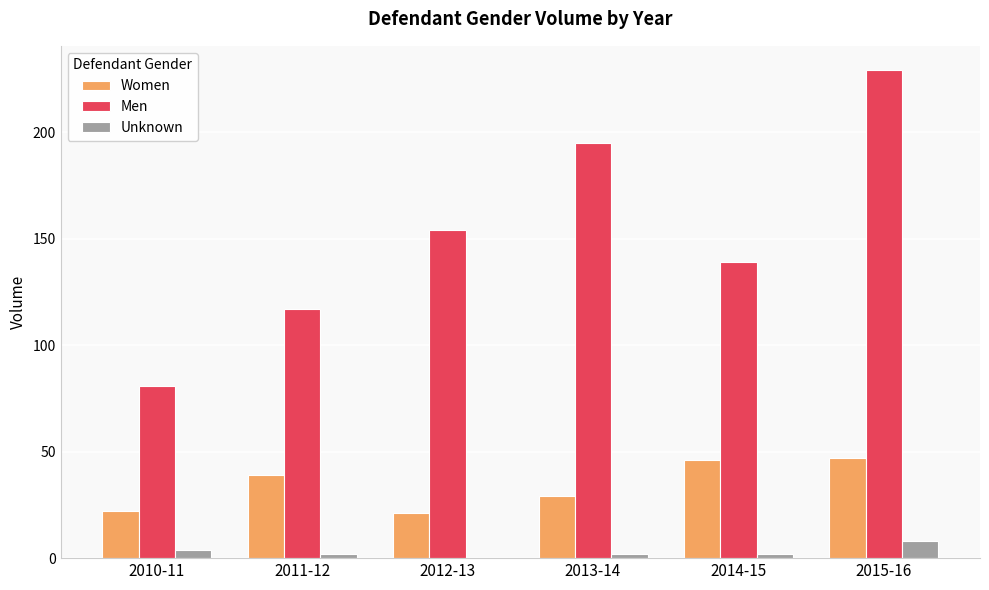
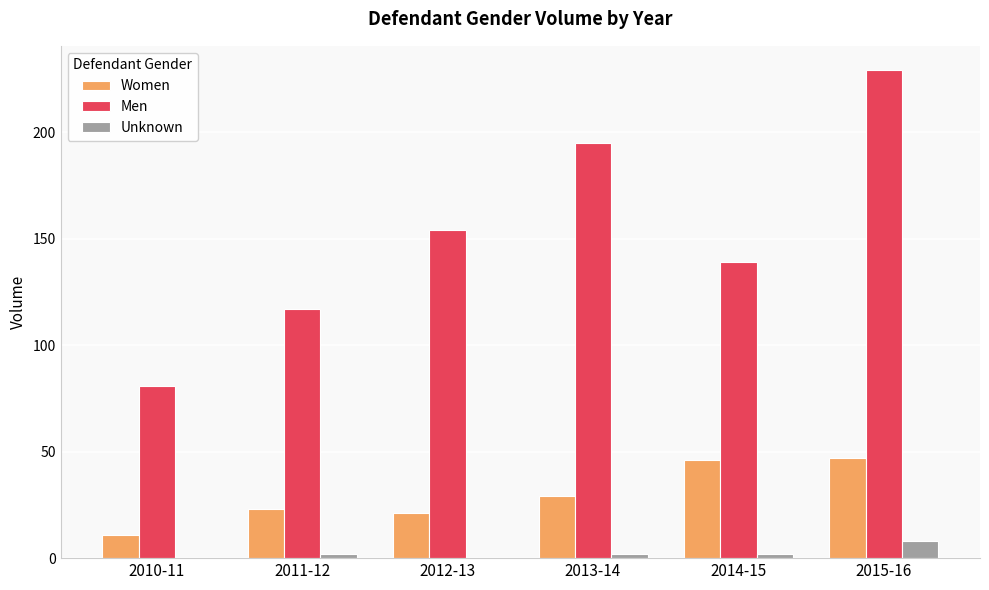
  {
    "Women": {
-     "2010-11": 22,
-     "2011-12": 39,
+     "2010-11": 11,
+     "2011-12": 23,
      "2012-13": 21,
      "2013-14": 29,
      "2014-15": 46,
      "2015-16": 47
    },
    "Men": {
      "2010-11": 81,
      "2011-12": 117,
      "2012-13": 154,
      "2013-14": 195,
      "2014-15": 139,
      "2015-16": 229
    },
    "Unknown": {
-     "2010-11": 4,
+     "2010-11": 0,
      "2011-12": 2,
      "2012-13": 0,
      "2013-14": 2,
      "2014-15": 2,
      "2015-16": 8
    }
  }
